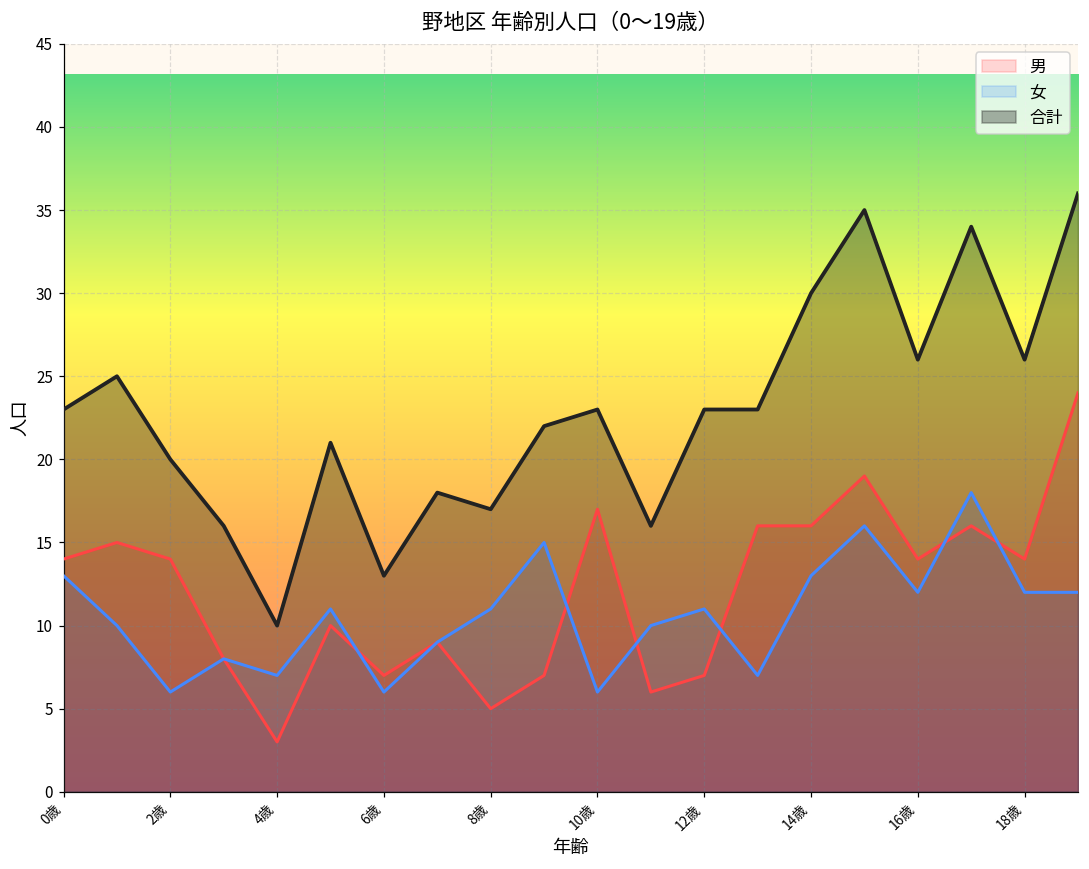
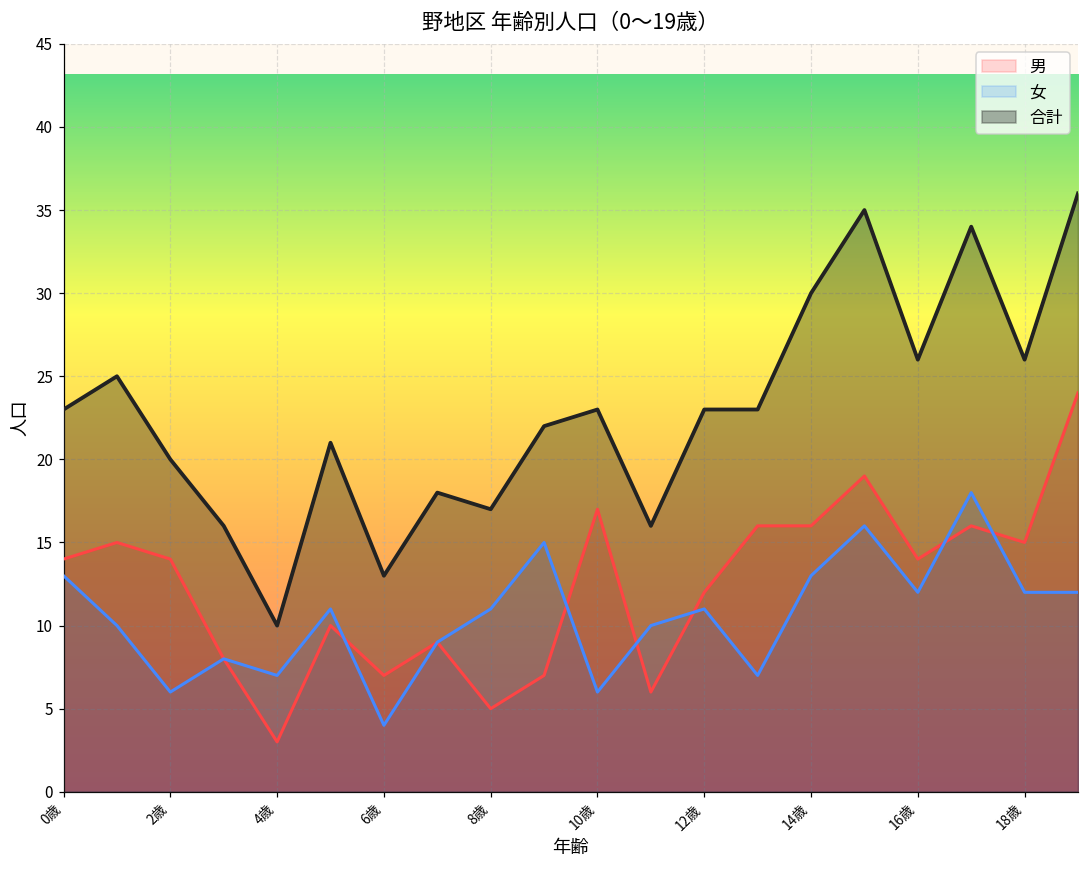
  {
    "男": {
      "0歳": 14,
      "2歳": 14,
      "4歳": 3,
      "6歳": 7,
      "8歳": 5,
      "10歳": 17,
-     "12歳": 7,
+     "12歳": 12,
      "14歳": 16,
      "16歳": 14,
-     "18歳": 14
+     "18歳": 15
    },
    "女": {
      "0歳": 13,
      "2歳": 6,
      "4歳": 7,
-     "6歳": 6,
+     "6歳": 4,
      "8歳": 11,
      "10歳": 6,
      "12歳": 11,
      "14歳": 13,
      "16歳": 12,
      "18歳": 12
    },
    "合計": {
      "0歳": 23,
      "2歳": 20,
      "4歳": 10,
      "6歳": 13,
      "8歳": 17,
      "10歳": 23,
      "12歳": 23,
      "14歳": 30,
      "16歳": 26,
      "18歳": 26
    }
  }
